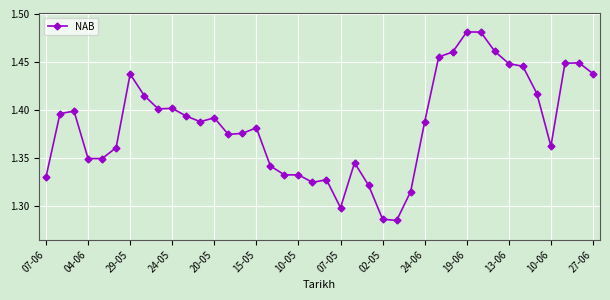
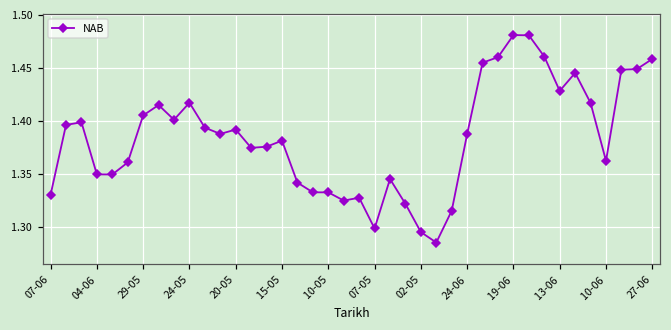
  {
    "07-06": 1.33,
    "04-06": 1.35,
-   "29-05": 1.44,
-   "24-05": 1.40,
+   "29-05": 1.41,
+   "24-05": 1.42,
    "20-05": 1.39,
    "15-05": 1.38,
    "10-05": 1.33,
    "07-05": 1.30,
-   "02-05": 1.286,
+   "02-05": 1.295,
    "24-06": 1.39,
    "19-06": 1.48,
-   "13-06": 1.45,
+   "13-06": 1.43,
    "10-06": 1.36,
-   "27-06": 1.44
+   "27-06": 1.46
  }
